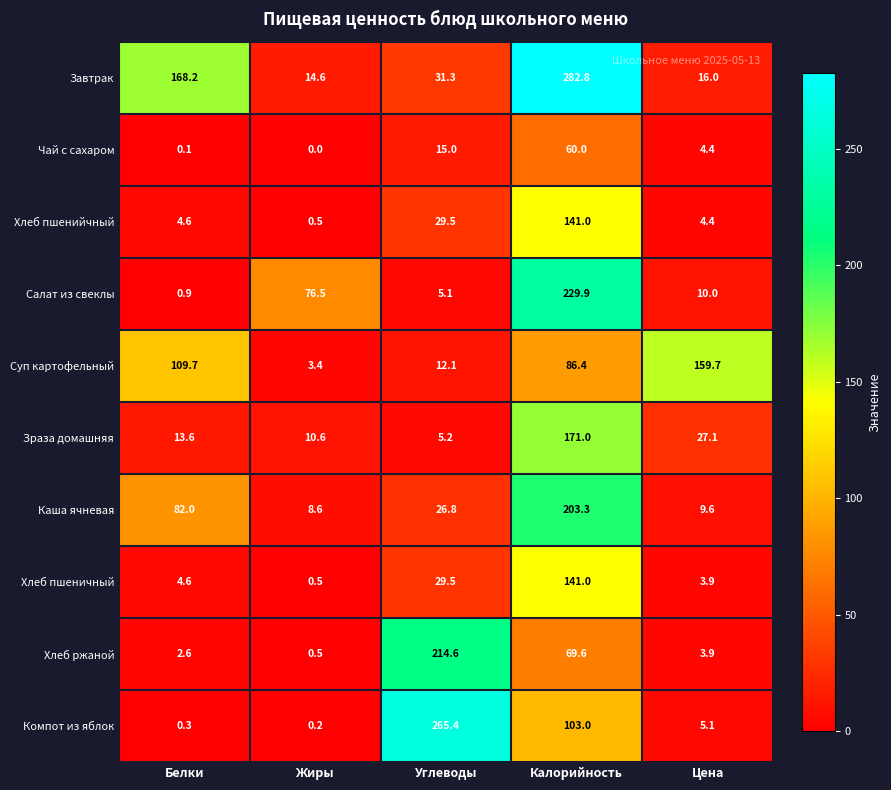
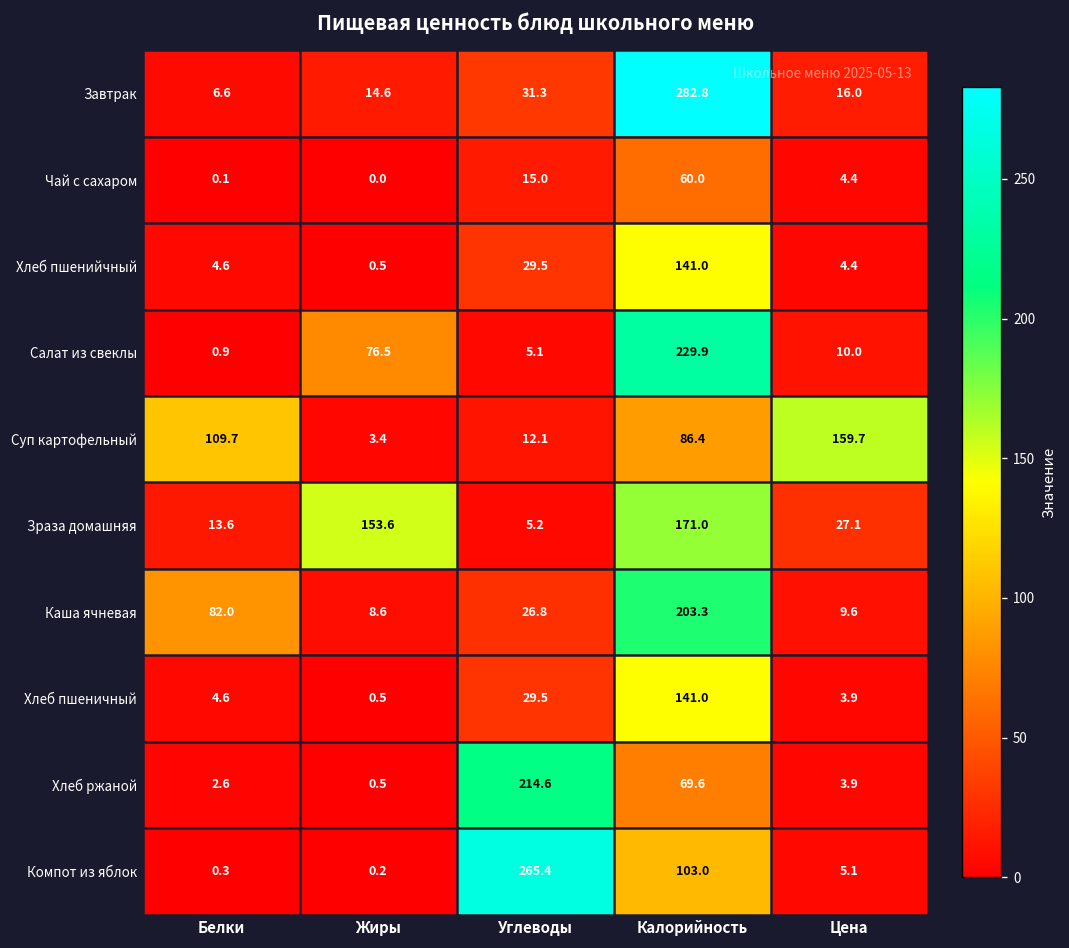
  {
    "Завтрак": {
-     "Белки": 168.2,
+     "Белки": 6.6,
      "Жиры": 14.6,
      "Углеводы": 31.3,
      "Калорийность": 282.8
    },
    "Чай с сахаром": {
      "Белки": 0.1,
      "Жиры": 0.0,
      "Углеводы": 15.0,
      "Калорийность": 60.0,
      "Цена": 4.4
    },
    "Хлеб пшенийчный": {
      "Белки": 4.6,
      "Жиры": 0.5,
      "Углеводы": 29.5,
      "Калорийность": 141.0,
      "Цена": 4.4
    },
    "Салат из свеклы": {
      "Белки": 0.9,
      "Жиры": 76.5,
      "Углеводы": 5.1,
      "Калорийность": 229.9,
      "Цена": 10.0
    },
    "Суп картофельный": {
      "Белки": 109.7,
      "Жиры": 3.4,
      "Углеводы": 12.1,
      "Калорийность": 86.4,
      "Цена": 159.7
    },
    "Зраза домашняя": {
      "Белки": 13.6,
-     "Жиры": 10.6,
+     "Жиры": 153.6,
      "Углеводы": 5.2,
      "Калорийность": 171.0,
      "Цена": 27.1
    },
    "Каша ячневая": {
      "Белки": 82.0,
      "Жиры": 8.6,
      "Углеводы": 26.8,
      "Калорийность": 203.3,
      "Цена": 9.6
    },
    "Хлеб пшеничный": {
      "Белки": 4.6,
      "Жиры": 0.5,
      "Углеводы": 29.5,
      "Калорийность": 141.0,
      "Цена": 3.9
    },
    "Хлеб ржаной": {
      "Белки": 2.6,
      "Жиры": 0.5,
      "Углеводы": 214.6,
      "Калорийность": 69.6,
      "Цена": 3.9
    },
    "Компот из яблок": {
      "Белки": 0.3,
      "Жиры": 0.2,
      "Углеводы": 265.4,
      "Калорийность": 103.0,
      "Цена": 5.1
    }
  }
